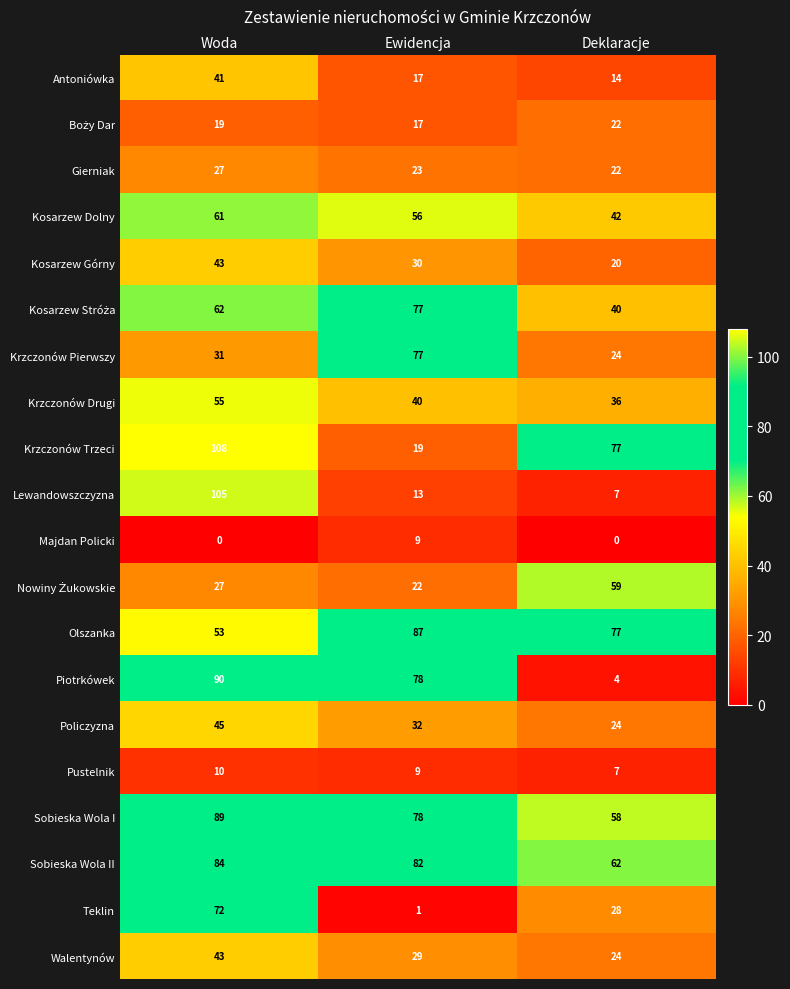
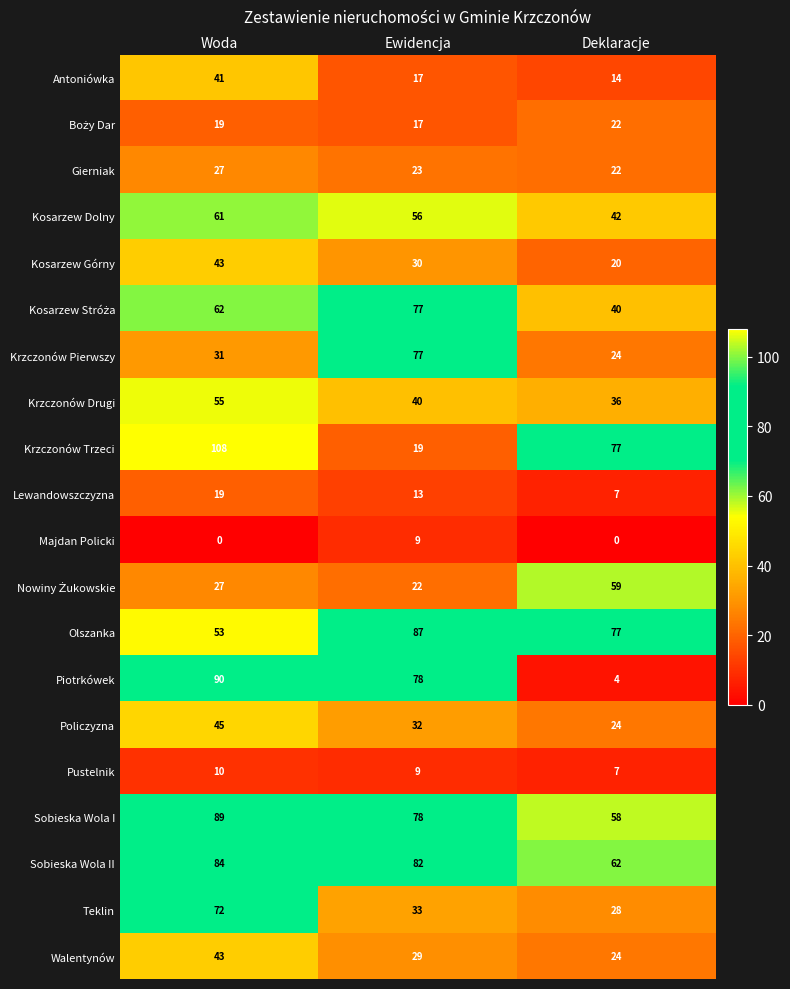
  {
    "Antoniówka": {
      "Woda": 41,
      "Ewidencja": 17,
      "Deklaracje": 14
    },
    "Boży Dar": {
      "Woda": 19,
      "Ewidencja": 17,
      "Deklaracje": 22
    },
    "Gierniak": {
      "Woda": 27,
      "Ewidencja": 23,
      "Deklaracje": 22
    },
    "Kosarzew Dolny": {
      "Woda": 61,
      "Ewidencja": 56,
      "Deklaracje": 42
    },
    "Kosarzew Górny": {
      "Woda": 43,
      "Ewidencja": 30,
      "Deklaracje": 20
    },
    "Kosarzew Stróża": {
      "Woda": 62,
      "Ewidencja": 77,
      "Deklaracje": 40
    },
    "Krzczonów Pierwszy": {
      "Woda": 31,
      "Ewidencja": 77,
      "Deklaracje": 24
    },
    "Krzczonów Drugi": {
      "Woda": 55,
      "Ewidencja": 40,
      "Deklaracje": 36
    },
    "Krzczonów Trzeci": {
      "Woda": 108,
      "Ewidencja": 19,
      "Deklaracje": 77
    },
    "Lewandowszczyzna": {
-     "Woda": 105,
+     "Woda": 19,
      "Ewidencja": 13,
      "Deklaracje": 7
    },
    "Majdan Policki": {
      "Woda": 0,
      "Ewidencja": 9,
      "Deklaracje": 0
    },
    "Nowiny Żukowskie": {
      "Woda": 27,
      "Ewidencja": 22,
      "Deklaracje": 59
    },
    "Olszanka": {
      "Woda": 53,
      "Ewidencja": 87,
      "Deklaracje": 77
    },
    "Piotrkówek": {
      "Woda": 90,
      "Ewidencja": 78,
      "Deklaracje": 4
    },
    "Policzyzna": {
      "Woda": 45,
      "Ewidencja": 32,
      "Deklaracje": 24
    },
    "Pustelnik": {
      "Woda": 10,
      "Ewidencja": 9,
      "Deklaracje": 7
    },
    "Sobieska Wola I": {
      "Woda": 89,
      "Ewidencja": 78,
      "Deklaracje": 58
    },
    "Sobieska Wola II": {
      "Woda": 84,
      "Ewidencja": 82,
      "Deklaracje": 62
    },
    "Teklin": {
      "Woda": 72,
-     "Ewidencja": 1,
+     "Ewidencja": 33,
      "Deklaracje": 28
    },
    "Walentynów": {
      "Woda": 43,
      "Ewidencja": 29,
      "Deklaracje": 24
    }
  }
